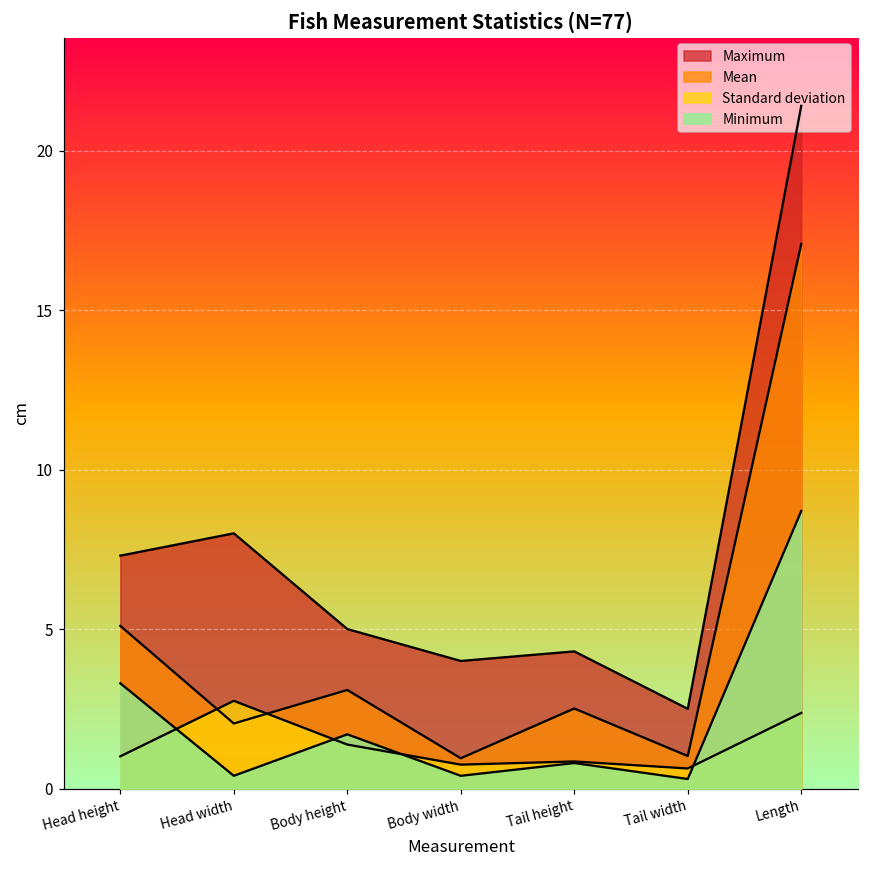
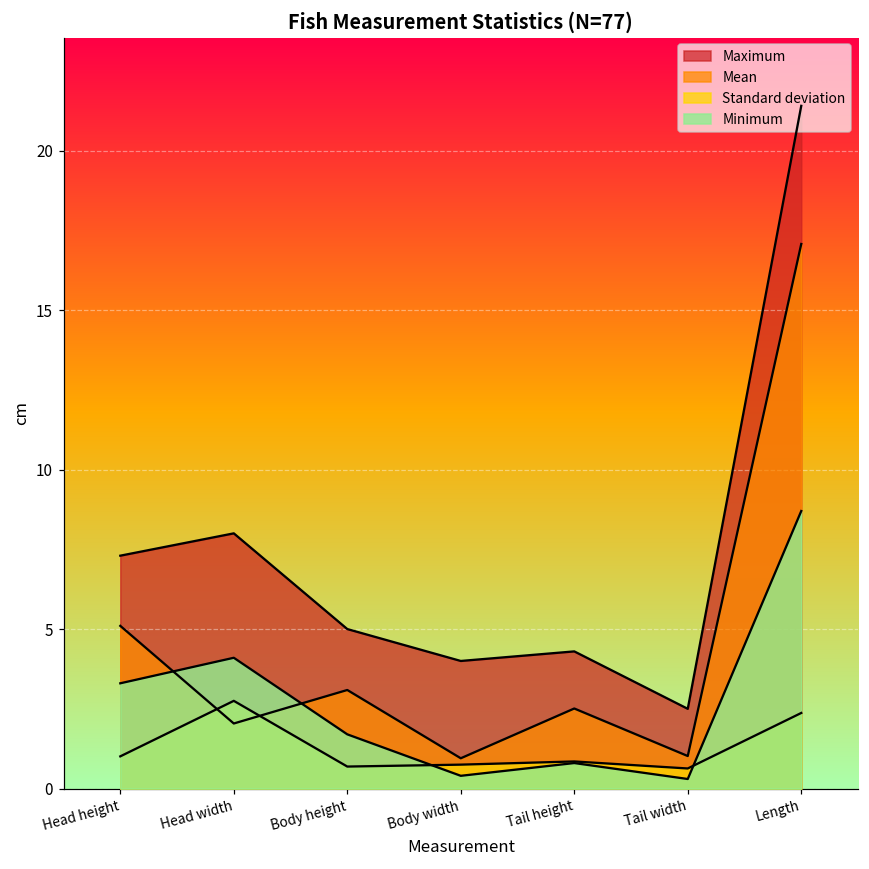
  {
    "Maximum": {
      "Head height": 7.3,
      "Head width": 8.0,
      "Body height": 5.0,
      "Body width": 4.0,
      "Tail height": 4.3,
      "Tail width": 2.5
    },
    "Mean": {
      "Head height": 5.1,
      "Head width": 2.0,
      "Body height": 3.1,
      "Body width": 1.0,
      "Tail height": 2.5,
      "Tail width": 1.0,
      "Length": 17.1
    },
    "Standard deviation": {
      "Head height": 1.0,
      "Head width": 2.8,
-     "Body height": 1.4,
+     "Body height": 0.7,
      "Body width": 0.8,
      "Tail width": 0.6,
      "Length": 2.4
    },
    "Minimum": {
      "Head height": 3.3,
-     "Head width": 0.4,
+     "Head width": 4.1,
      "Body height": 1.7,
      "Body width": 0.4,
      "Tail width": 0.3,
      "Length": 8.7
    }
  }
